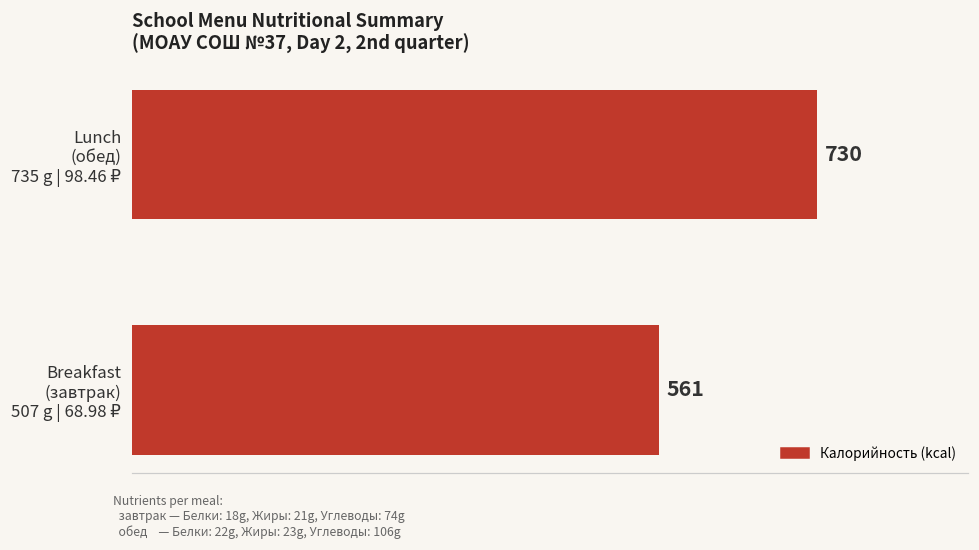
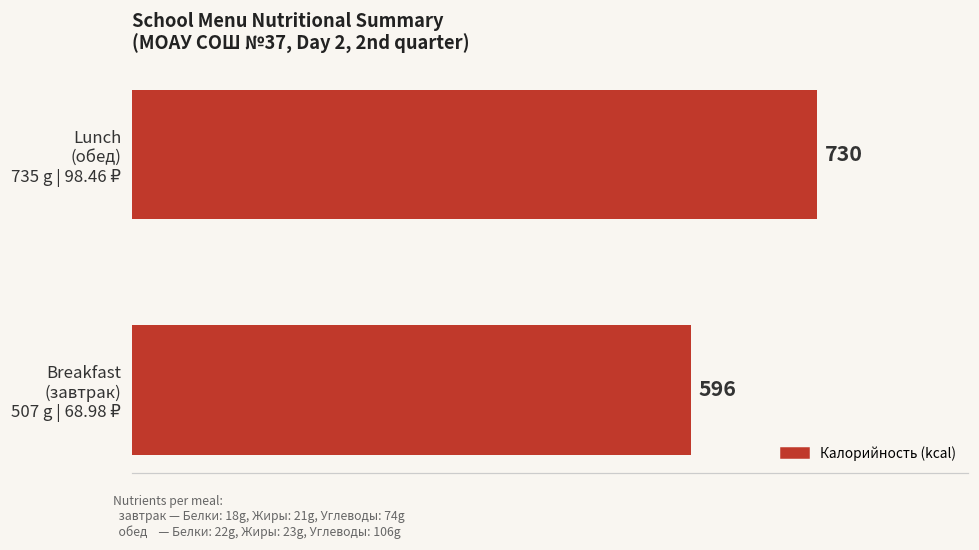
  {
    "Lunch (обед) 735 g | 98.46 ₽": 730,
-   "Breakfast (завтрак) 507 g | 68.98 ₽": 561
+   "Breakfast (завтрак) 507 g | 68.98 ₽": 596
  }
